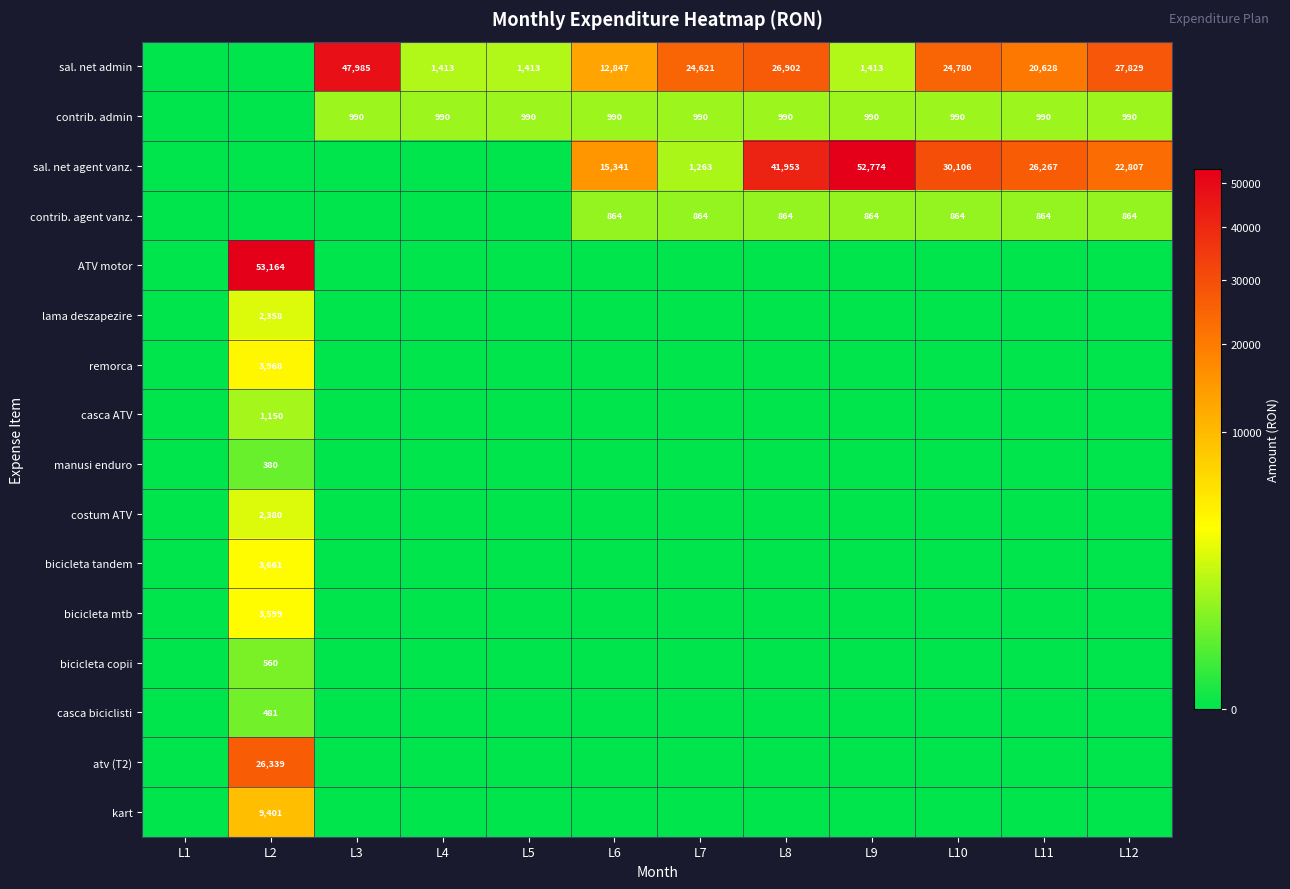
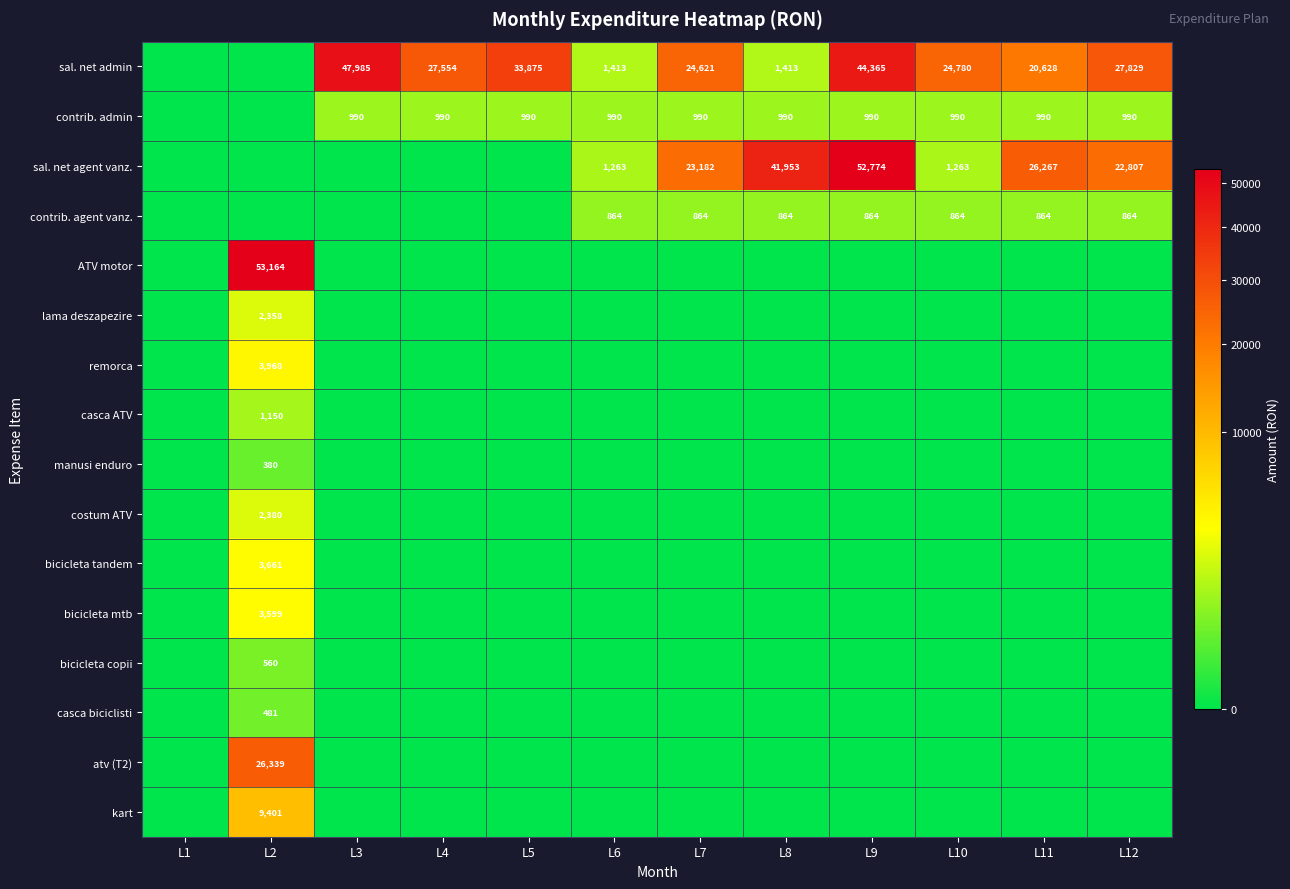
  {
    "sal. net admin": {
      "L3": "47,985",
-     "L4": "1,413",
-     "L5": "1,413",
-     "L6": "12,847",
+     "L4": "27,554",
+     "L5": "33,875",
+     "L6": "1,413",
      "L7": "24,621",
-     "L8": "26,902",
-     "L9": "1,413",
+     "L8": "1,413",
+     "L9": "44,365",
      "L10": "24,780",
      "L11": "20,628",
      "L12": "27,829"
    },
    "contrib. admin": {
      "L3": "990",
      "L4": "990",
      "L5": "990",
      "L6": "990",
      "L7": "990",
      "L8": "990",
      "L9": "990",
      "L10": "990",
      "L11": "990",
      "L12": "990"
    },
    "sal. net agent vanz.": {
-     "L6": "15,341",
-     "L7": "1,263",
+     "L6": "1,263",
+     "L7": "23,182",
      "L8": "41,953",
      "L9": "52,774",
-     "L10": "30,106",
+     "L10": "1,263",
      "L11": "26,267",
      "L12": "22,807"
    },
    "contrib. agent vanz.": {
      "L6": "864",
      "L7": "864",
      "L8": "864",
      "L9": "864",
      "L10": "864",
      "L11": "864",
      "L12": "864"
    },
    "ATV motor": {
      "L2": "53,164"
    },
    "lama deszapezire": {
      "L2": "2,358"
    },
    "remorca": {
      "L2": "3,968"
    },
    "casca ATV": {
      "L2": "1,150"
    },
    "manusi enduro": {
      "L2": "380"
    },
    "costum ATV": {
      "L2": "2,380"
    },
    "bicicleta tandem": {
      "L2": "3,661"
    },
    "bicicleta mtb": {
      "L2": "3,599"
    },
    "bicicleta copii": {
      "L2": "560"
    },
    "casca biciclisti": {
      "L2": "481"
    },
    "atv (T2)": {
      "L2": "26,339"
    },
    "kart": {
      "L2": "9,401"
    }
  }
